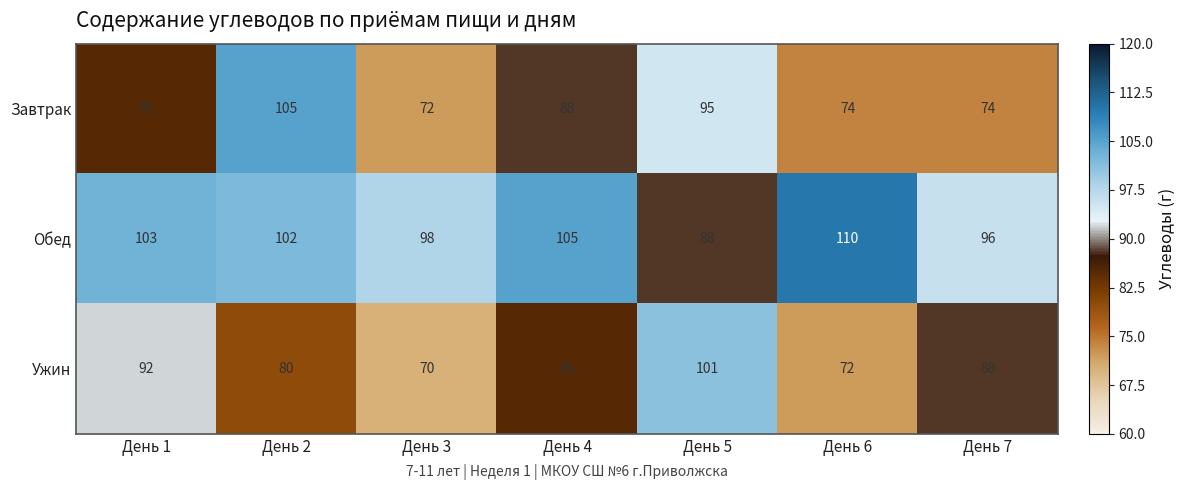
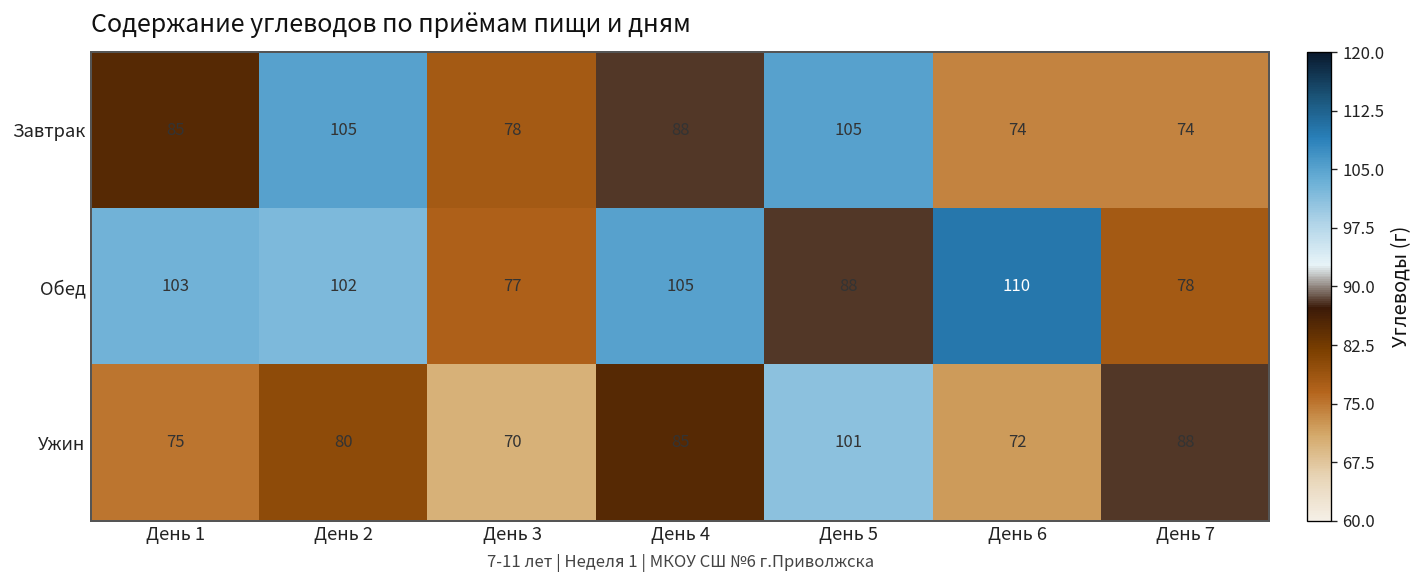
  {
    "Завтрак": {
      "День 2": 105,
-     "День 3": 72,
-     "День 5": 95,
+     "День 3": 78,
+     "День 5": 105,
      "День 6": 74,
      "День 7": 74
    },
    "Обед": {
      "День 1": 103,
      "День 2": 102,
-     "День 3": 98,
+     "День 3": 77,
      "День 4": 105,
      "День 6": 110,
-     "День 7": 96
+     "День 7": 78
    },
    "Ужин": {
-     "День 1": 92,
+     "День 1": 75,
      "День 2": 80,
      "День 3": 70,
      "День 5": 101,
      "День 6": 72
    }
  }
